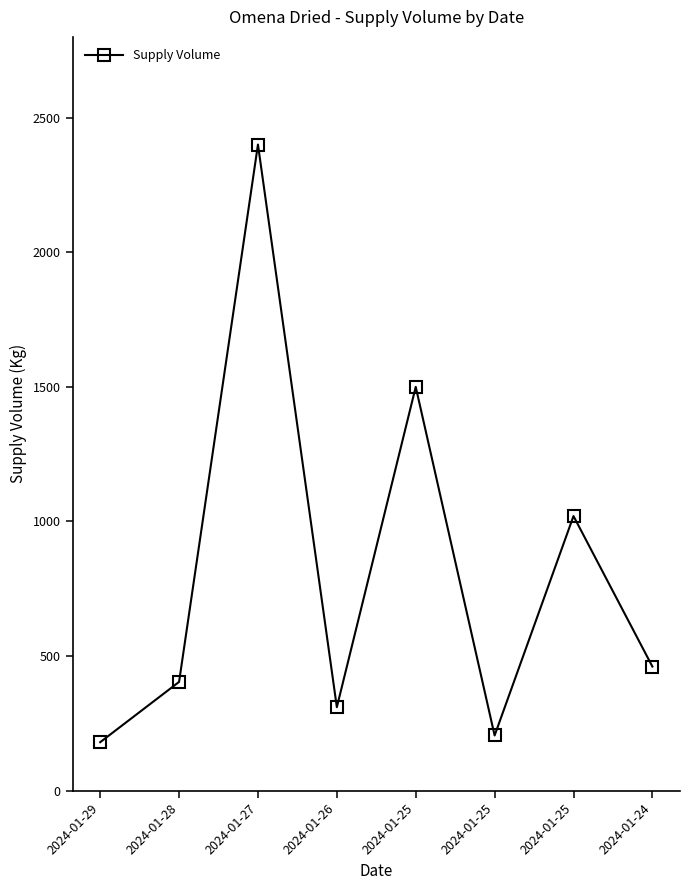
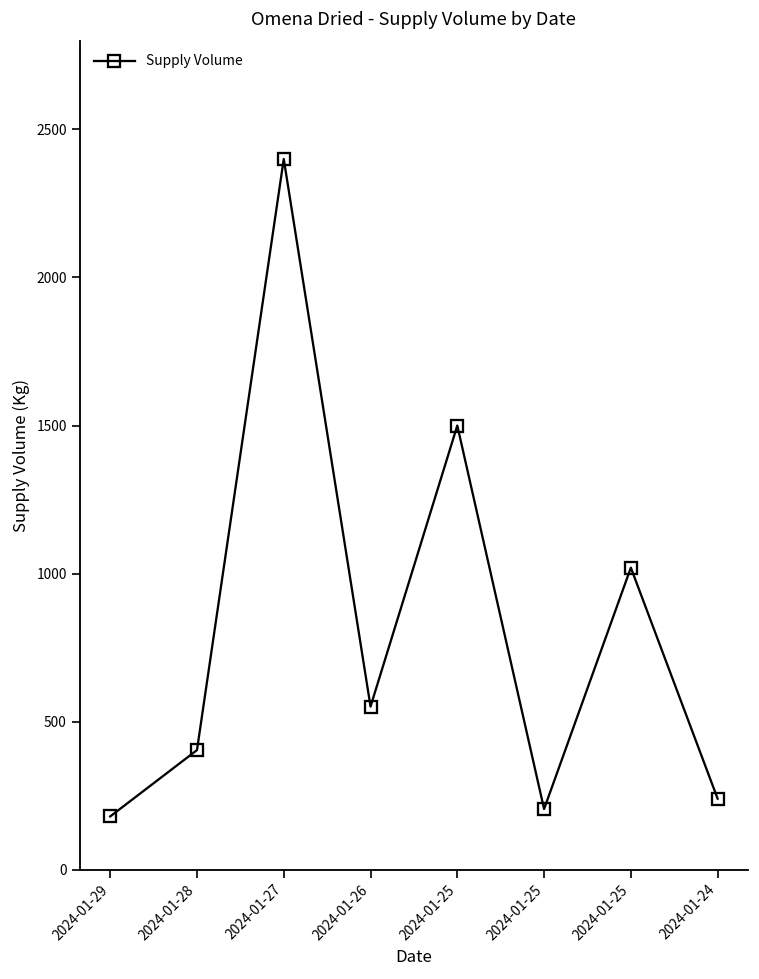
  {
    "2024-01-29": 180,
    "2024-01-28": 400,
    "2024-01-27": 2400,
-   "2024-01-26": 310,
-   "2024-01-24": 460
+   "2024-01-26": 550,
+   "2024-01-24": 240
  }
